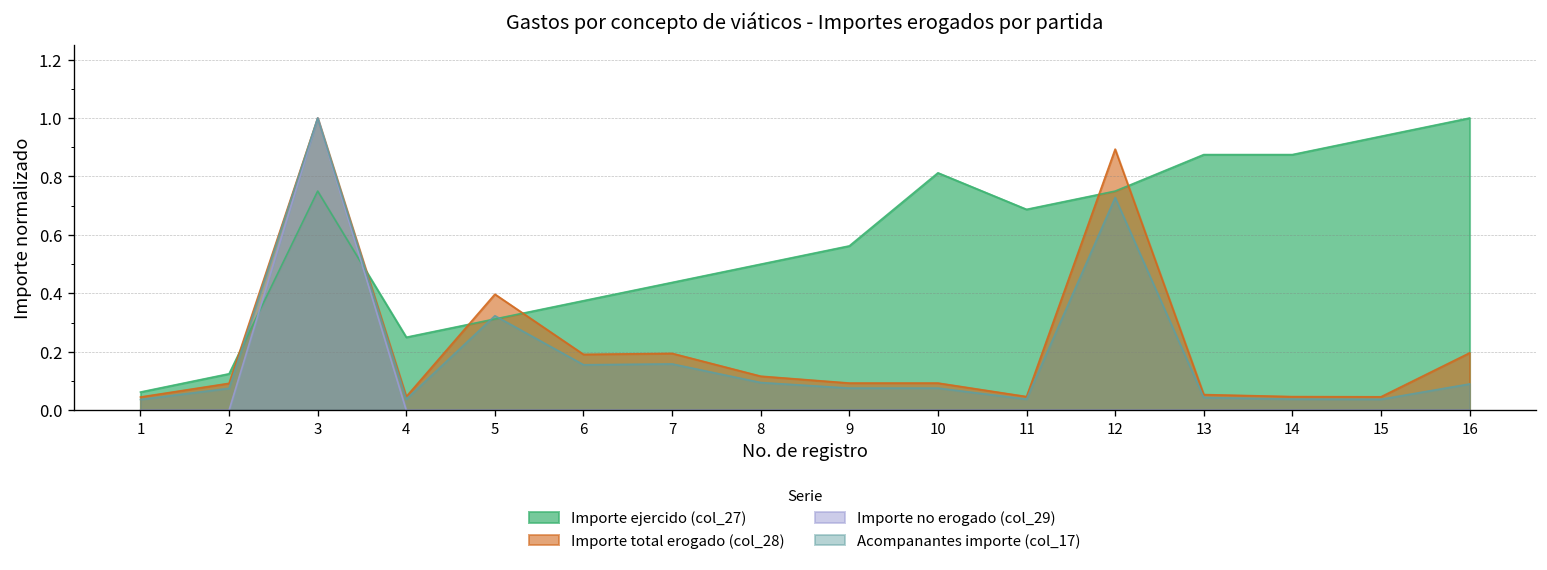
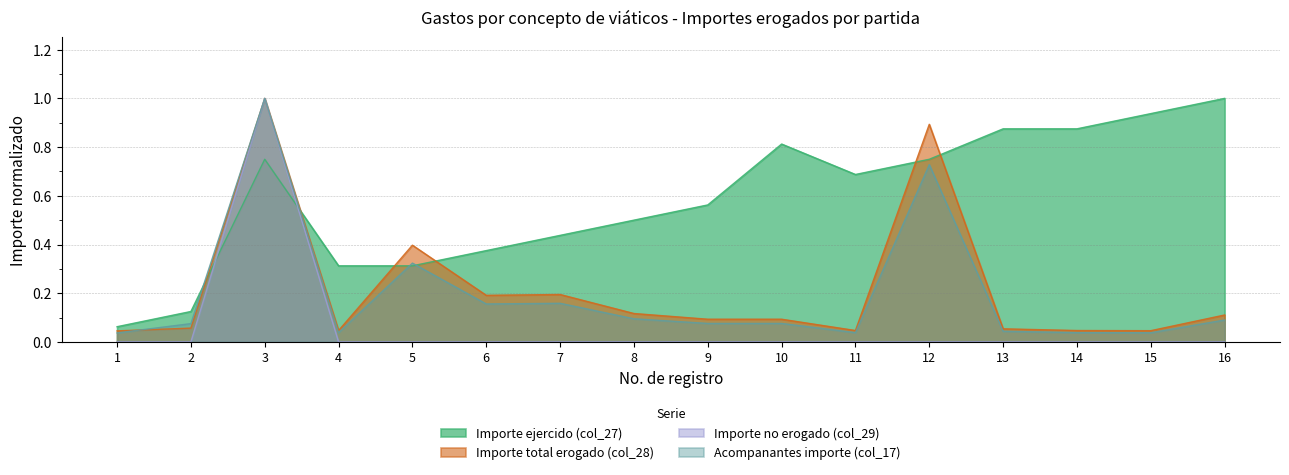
  {
    "Importe ejercido (col_27)": {
      "1": 0.06,
      "2": 0.13,
      "3": 0.75,
-     "4": 0.25,
+     "4": 0.31,
      "5": 0.31,
      "6": 0.38,
      "7": 0.44,
      "8": 0.50,
      "9": 0.56,
      "10": 0.81,
      "11": 0.69,
      "12": 0.75,
      "13": 0.88,
      "14": 0.88,
      "15": 0.94,
      "16": 1.00
    },
    "Importe total erogado (col_28)": {
-     "2": 0.09,
+     "2": 0.06,
      "5": 0.40,
      "6": 0.19,
      "7": 0.19,
      "8": 0.12,
      "9": 0.09,
      "10": 0.09,
      "12": 0.89,
-     "16": 0.20
+     "16": 0.11
    }
  }
